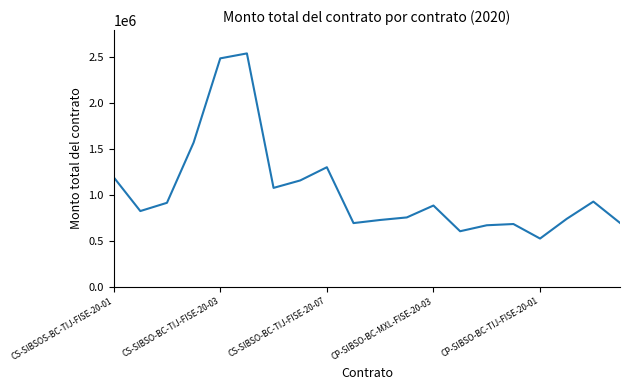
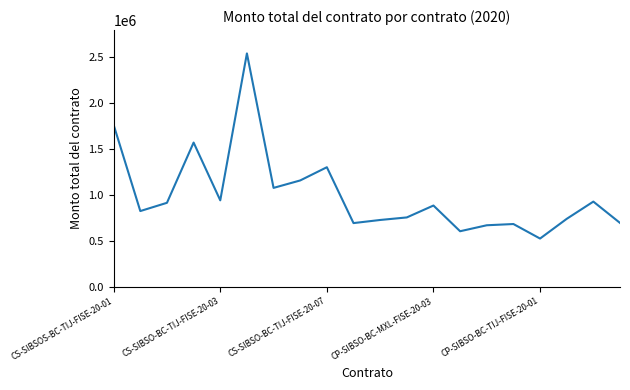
  {
-   "CS-SIBSOS-BC-TIJ-FISE-20-01": 1200000,
-   "CS-SIBSO-BC-TIJ-FISE-20-03": 2500000,
+   "CS-SIBSOS-BC-TIJ-FISE-20-01": 1800000,
+   "CS-SIBSO-BC-TIJ-FISE-20-03": 900000,
    "CS-SIBSO-BC-TIJ-FISE-20-07": 1300000,
    "CP-SIBSO-BC-MXL-FISE-20-03": 900000,
    "CP-SIBSO-BC-TIJ-FISE-20-01": 500000
  }
